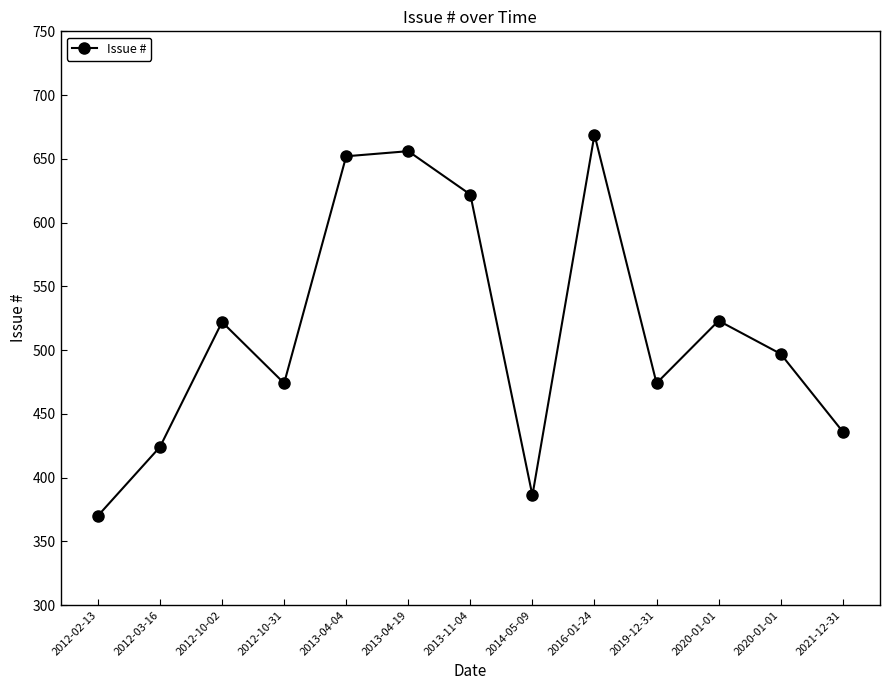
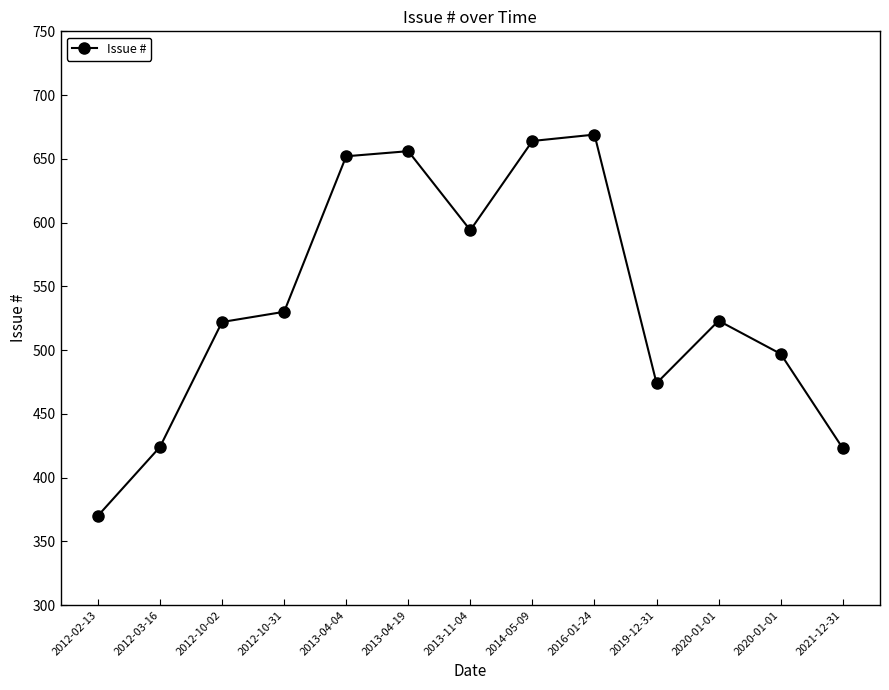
  {
    "2012-02-13": 370,
    "2012-03-16": 424,
    "2012-10-02": 522,
-   "2012-10-31": 474,
+   "2012-10-31": 530,
    "2013-04-04": 652,
    "2013-04-19": 656,
-   "2013-11-04": 622,
-   "2014-05-09": 386,
+   "2013-11-04": 594,
+   "2014-05-09": 664,
    "2016-01-24": 669,
    "2019-12-31": 474,
-   "2021-12-31": 436
+   "2021-12-31": 423
  }
